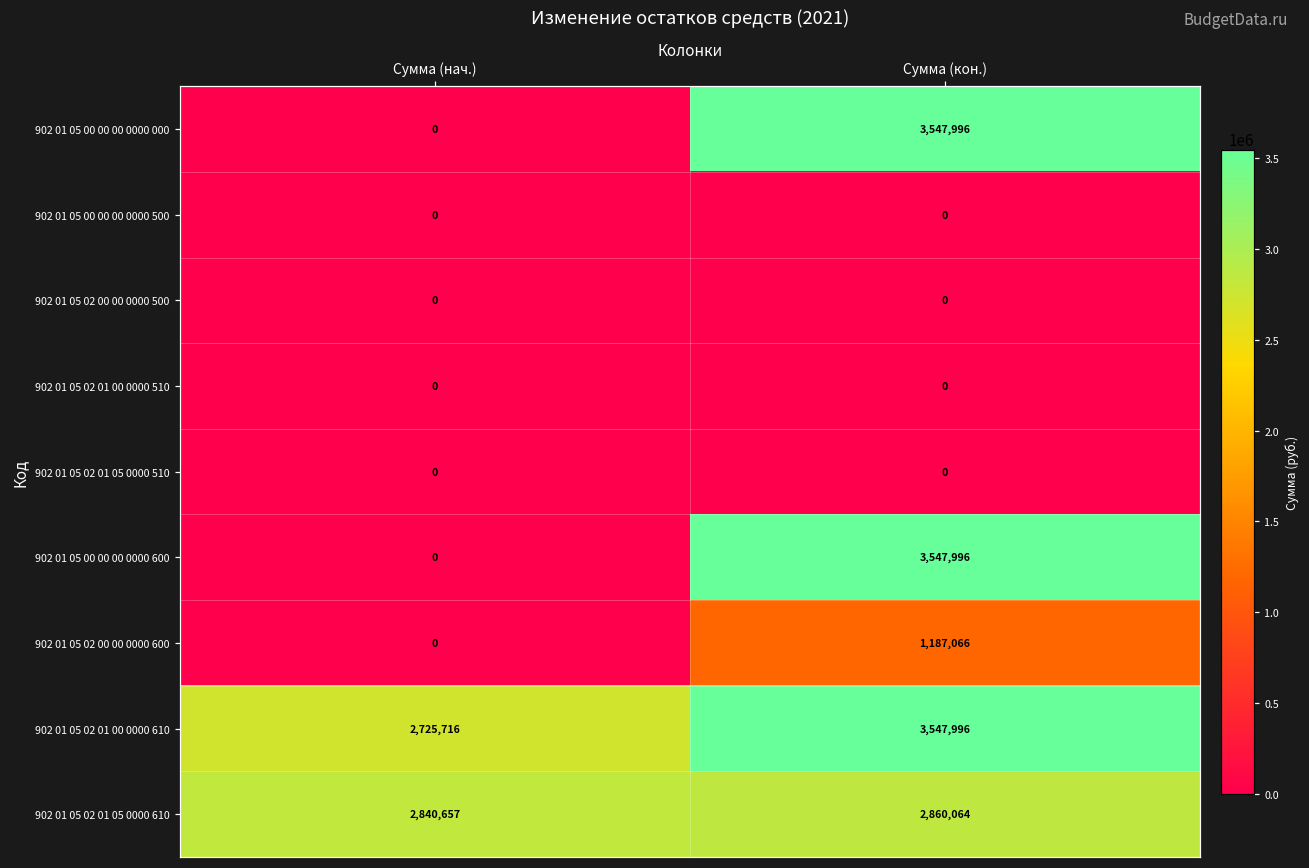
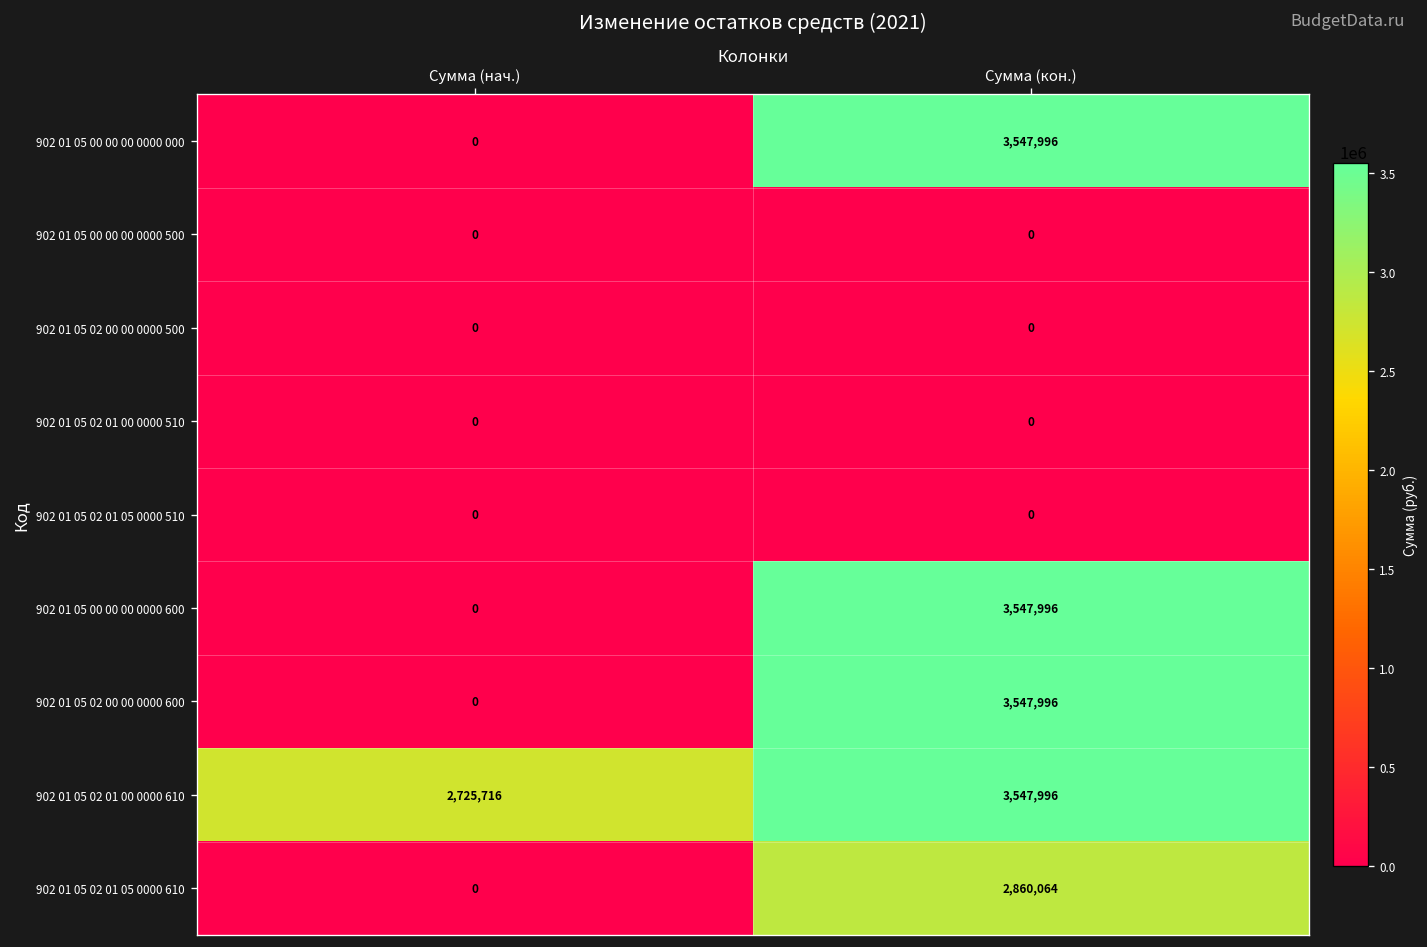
  {
    "902 01 05 00 00 00 0000 000": {
      "Сумма (нач.)": "0",
      "Сумма (кон.)": "3,547,996"
    },
    "902 01 05 00 00 00 0000 500": {
      "Сумма (нач.)": "0",
      "Сумма (кон.)": "0"
    },
    "902 01 05 02 00 00 0000 500": {
      "Сумма (нач.)": "0",
      "Сумма (кон.)": "0"
    },
    "902 01 05 02 01 00 0000 510": {
      "Сумма (нач.)": "0",
      "Сумма (кон.)": "0"
    },
    "902 01 05 02 01 05 0000 510": {
      "Сумма (нач.)": "0",
      "Сумма (кон.)": "0"
    },
    "902 01 05 00 00 00 0000 600": {
      "Сумма (нач.)": "0",
      "Сумма (кон.)": "3,547,996"
    },
    "902 01 05 02 00 00 0000 600": {
      "Сумма (нач.)": "0",
-     "Сумма (кон.)": "1,187,066"
+     "Сумма (кон.)": "3,547,996"
    },
    "902 01 05 02 01 00 0000 610": {
      "Сумма (нач.)": "2,725,716",
      "Сумма (кон.)": "3,547,996"
    },
    "902 01 05 02 01 05 0000 610": {
-     "Сумма (нач.)": "2,840,657",
+     "Сумма (нач.)": "0",
      "Сумма (кон.)": "2,860,064"
    }
  }
